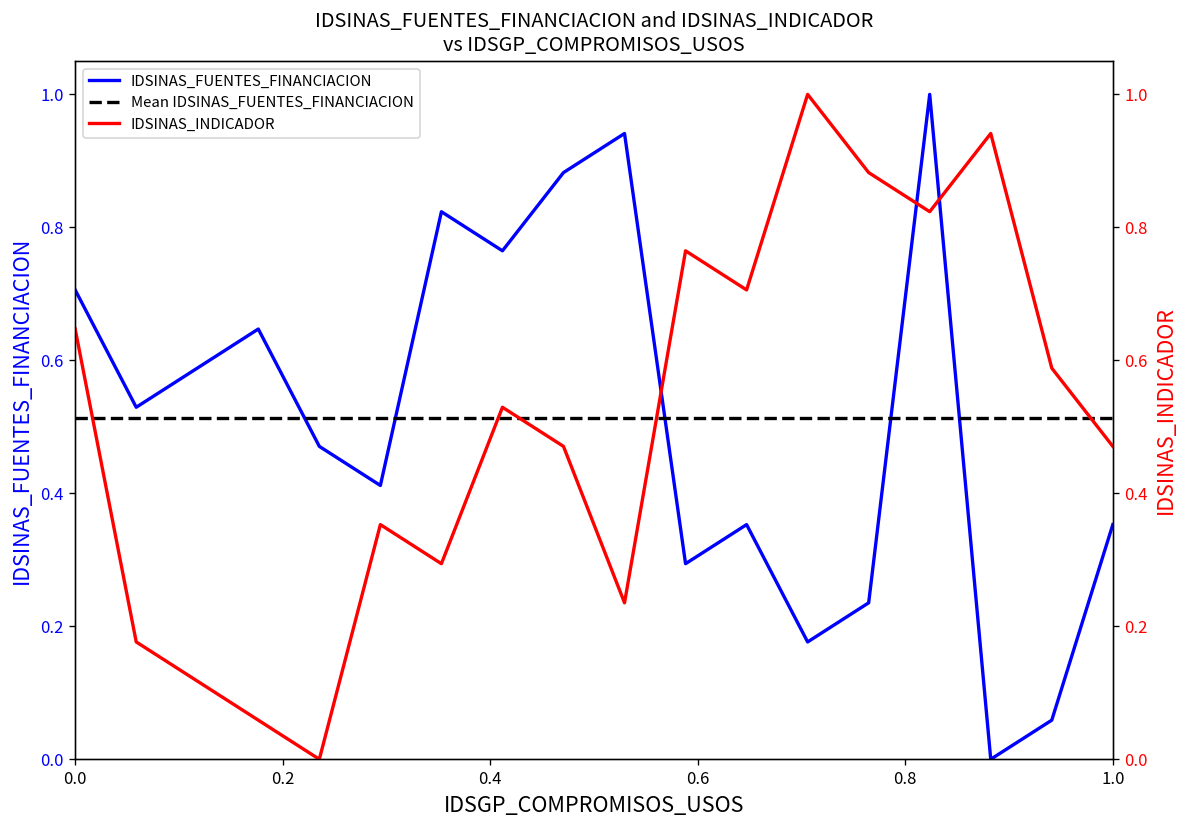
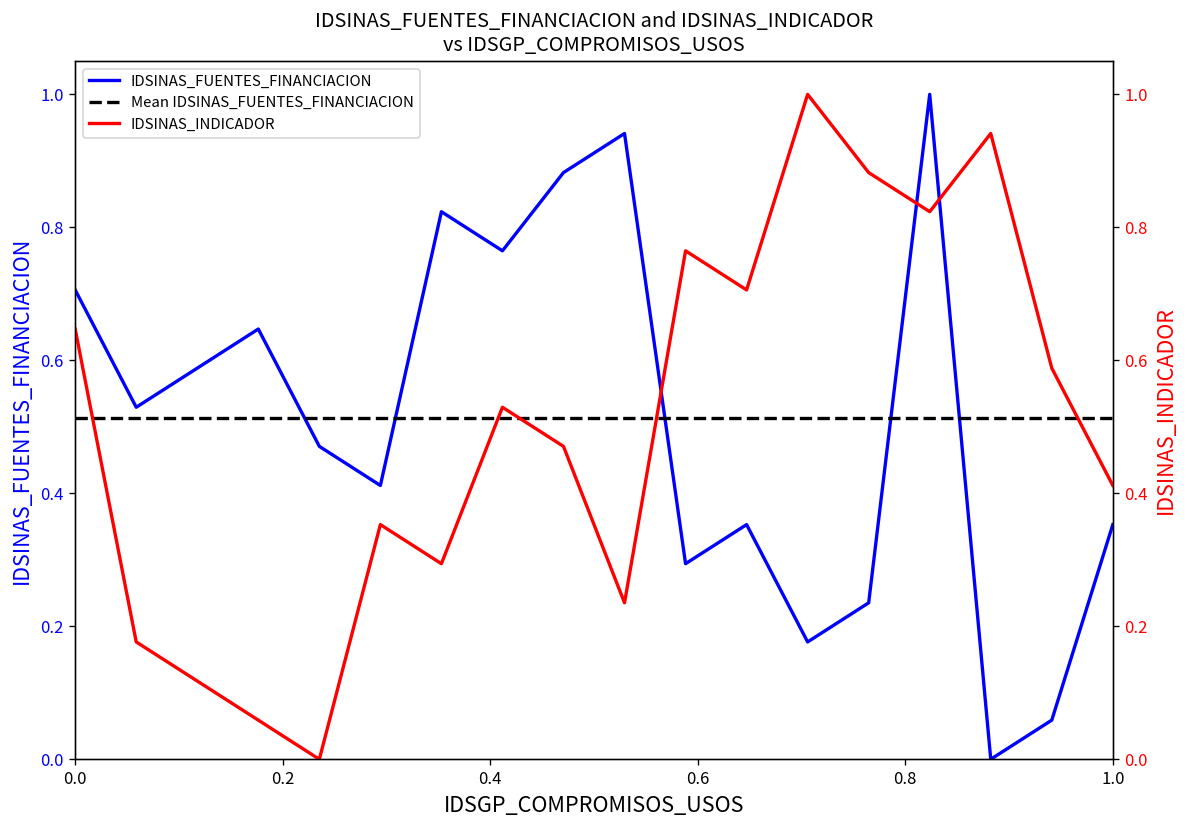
  {
    "IDSINAS_FUENTES_FINANCIACION": {
      "0.0": 0.71,
      "1.0": 0.35
    },
    "IDSINAS_INDICADOR": {
      "0.0": 0.65,
-     "1.0": 0.47
+     "1.0": 0.41
    }
  }
